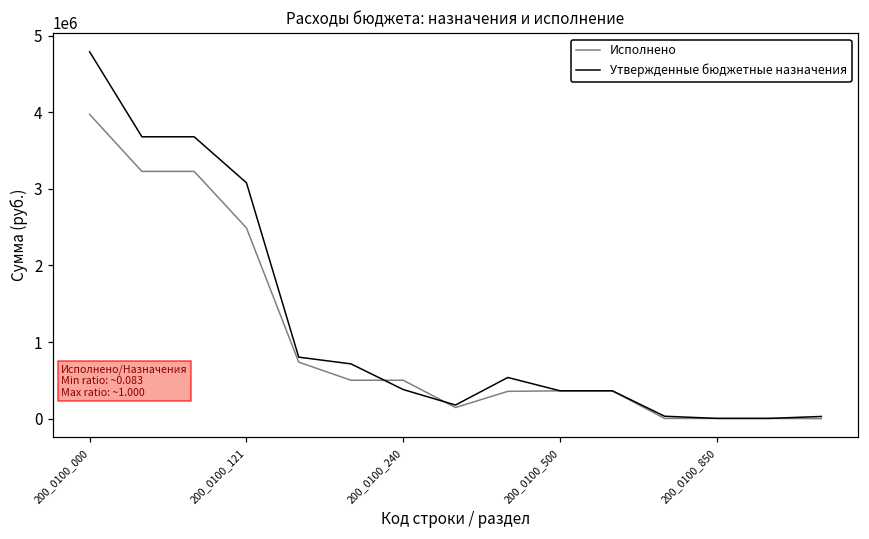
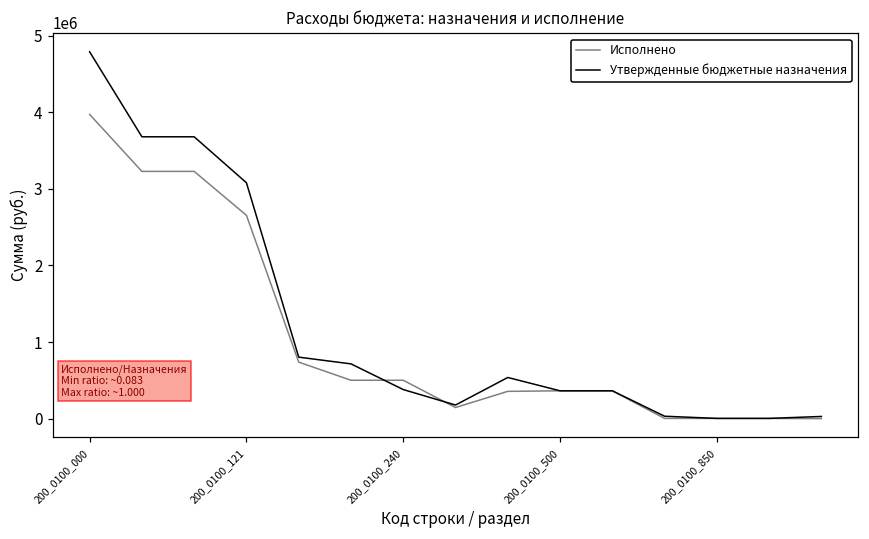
  {
    "Исполнено": {
      "200_0100_000": 4000000,
-     "200_0100_121": 2500000,
+     "200_0100_121": 2700000,
      "200_0100_240": 500000
    },
    "Утвержденные бюджетные назначения": {
      "200_0100_000": 4800000,
      "200_0100_121": 3100000,
      "200_0100_240": 400000
    }
  }
